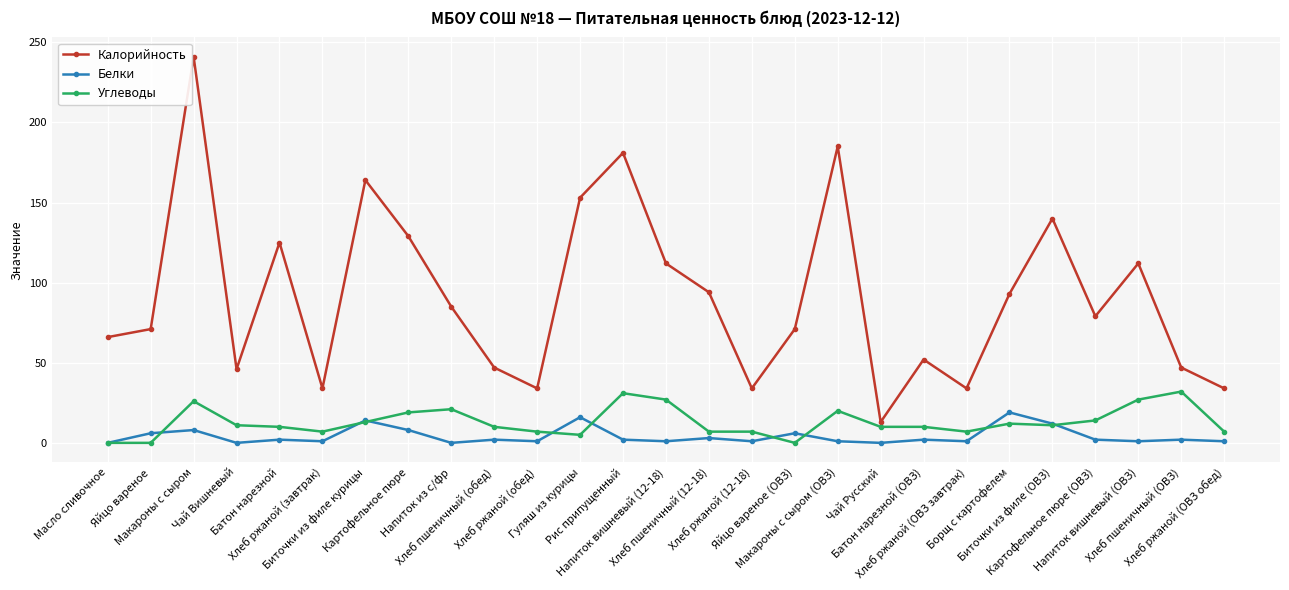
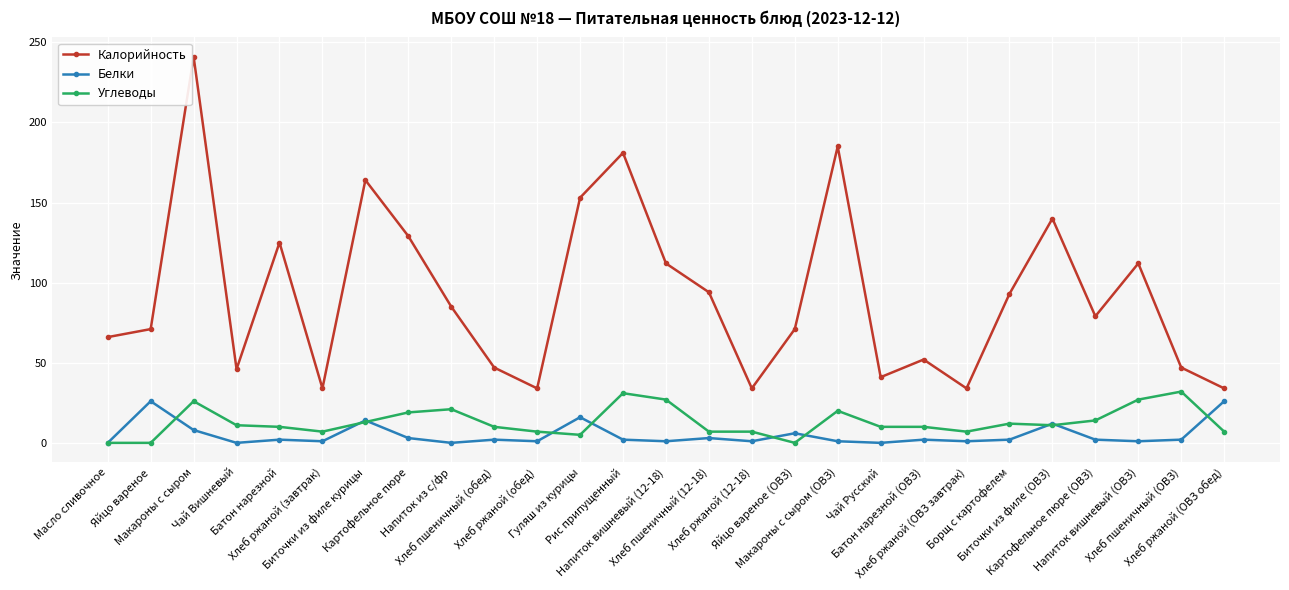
  {
    "Калорийность": {
      "Масло сливочное": 66,
      "Яйцо вареное": 71,
      "Макароны с сыром": 241,
      "Чай Вишневый": 46,
      "Батон нарезной": 125,
      "Хлеб ржаной (завтрак)": 34,
      "Биточки из филе курицы": 164,
      "Картофельное пюре": 129,
      "Напиток из с/фр": 85,
      "Хлеб пшеничный (обед)": 47,
      "Хлеб ржаной (обед)": 34,
      "Гуляш из курицы": 153,
      "Рис припущенный": 181,
      "Напиток вишневый (12-18)": 112,
      "Хлеб пшеничный (12-18)": 94,
      "Хлеб ржаной (12-18)": 34,
      "Яйцо вареное (ОВЗ)": 71,
      "Макароны с сыром (ОВЗ)": 185,
-     "Чай Русский": 13,
+     "Чай Русский": 41,
      "Батон нарезной (ОВЗ)": 52,
      "Хлеб ржаной (ОВЗ завтрак)": 34,
      "Борщ с картофелем": 93,
      "Биточки из филе (ОВЗ)": 140,
      "Картофельное пюре (ОВЗ)": 79,
      "Напиток вишневый (ОВЗ)": 112,
      "Хлеб пшеничный (ОВЗ)": 47,
      "Хлеб ржаной (ОВЗ обед)": 34
    },
    "Белки": {
-     "Яйцо вареное": 6,
+     "Яйцо вареное": 26,
      "Макароны с сыром": 8,
      "Чай Вишневый": 0,
      "Батон нарезной": 2,
      "Хлеб ржаной (завтрак)": 1,
-     "Картофельное пюре": 8,
+     "Картофельное пюре": 3,
      "Напиток из с/фр": 0,
      "Хлеб пшеничный (обед)": 2,
      "Хлеб ржаной (обед)": 1,
      "Гуляш из курицы": 16,
      "Рис припущенный": 2,
      "Напиток вишневый (12-18)": 1,
      "Хлеб пшеничный (12-18)": 3,
      "Хлеб ржаной (12-18)": 1,
      "Яйцо вареное (ОВЗ)": 6,
      "Макароны с сыром (ОВЗ)": 1,
      "Чай Русский": 0,
      "Батон нарезной (ОВЗ)": 2,
      "Хлеб ржаной (ОВЗ завтрак)": 1,
-     "Борщ с картофелем": 19,
+     "Борщ с картофелем": 2,
      "Картофельное пюре (ОВЗ)": 2,
      "Напиток вишневый (ОВЗ)": 1,
      "Хлеб пшеничный (ОВЗ)": 2,
-     "Хлеб ржаной (ОВЗ обед)": 1
+     "Хлеб ржаной (ОВЗ обед)": 26
    },
    "Углеводы": {
      "Яйцо вареное": 0,
      "Макароны с сыром": 26,
      "Чай Вишневый": 11,
      "Батон нарезной": 10,
      "Хлеб ржаной (завтрак)": 7,
      "Картофельное пюре": 19,
      "Напиток из с/фр": 21,
      "Хлеб пшеничный (обед)": 10,
      "Хлеб ржаной (обед)": 7,
      "Гуляш из курицы": 5,
      "Рис припущенный": 31,
      "Напиток вишневый (12-18)": 27,
      "Хлеб пшеничный (12-18)": 7,
      "Хлеб ржаной (12-18)": 7,
      "Яйцо вареное (ОВЗ)": 0,
      "Макароны с сыром (ОВЗ)": 20,
      "Чай Русский": 10,
      "Батон нарезной (ОВЗ)": 10,
      "Хлеб ржаной (ОВЗ завтрак)": 7,
      "Борщ с картофелем": 12,
      "Картофельное пюре (ОВЗ)": 14,
      "Напиток вишневый (ОВЗ)": 27,
      "Хлеб пшеничный (ОВЗ)": 32,
      "Хлеб ржаной (ОВЗ обед)": 7
    }
  }
